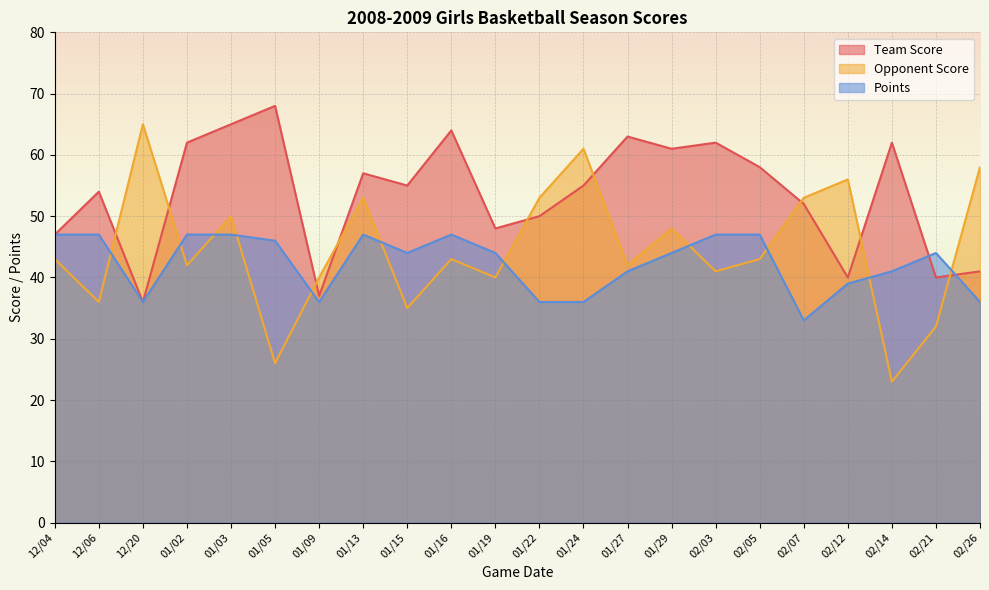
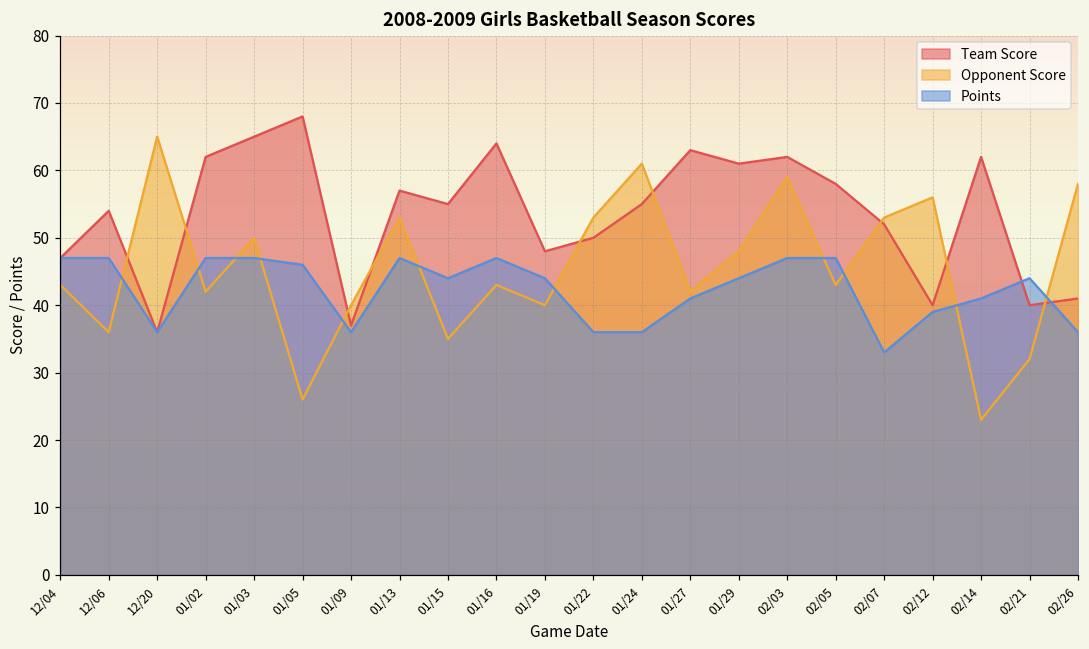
  {
    "Team Score": {
      "12/06": 54,
      "01/02": 62,
      "01/03": 65,
      "01/05": 68,
      "01/09": 37,
      "01/13": 57,
      "01/15": 55,
      "01/16": 64,
      "01/19": 48,
      "01/22": 50,
      "01/24": 55,
      "01/27": 63,
      "01/29": 61,
      "02/03": 62,
      "02/05": 58,
      "02/07": 52,
      "02/12": 40,
      "02/14": 62,
      "02/21": 40,
      "02/26": 41
    },
    "Opponent Score": {
      "12/04": 43,
      "12/06": 36,
      "12/20": 65,
      "01/02": 42,
      "01/03": 50,
      "01/05": 26,
      "01/09": 40,
      "01/13": 53,
      "01/15": 35,
      "01/16": 43,
      "01/19": 40,
      "01/22": 53,
      "01/24": 61,
      "01/27": 42,
      "01/29": 48,
-     "02/03": 41,
+     "02/03": 59,
      "02/05": 43,
      "02/07": 53,
      "02/12": 56,
      "02/14": 23,
      "02/21": 32,
      "02/26": 58
    },
    "Points": {
      "12/06": 47,
      "01/02": 47,
      "01/03": 47,
      "01/05": 46,
      "01/09": 36,
      "01/13": 47,
      "01/15": 44,
      "01/16": 47,
      "01/19": 44,
      "01/22": 36,
      "01/24": 36,
      "01/27": 41,
      "01/29": 44,
      "02/03": 47,
      "02/05": 47,
      "02/07": 33,
      "02/12": 39,
      "02/14": 41,
      "02/21": 44,
      "02/26": 36
    }
  }
